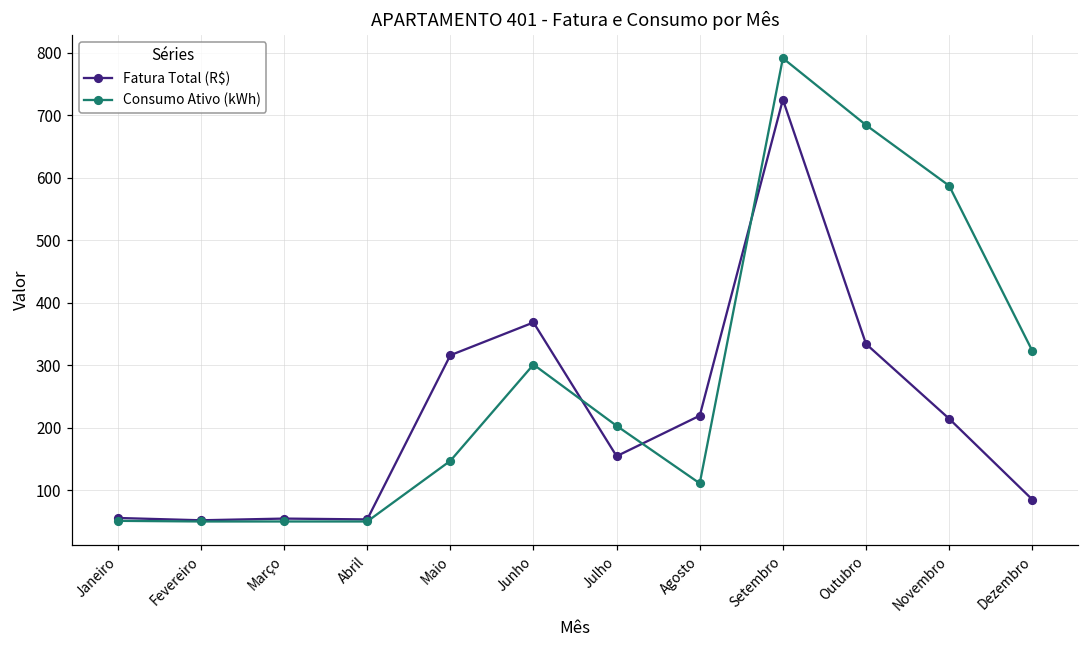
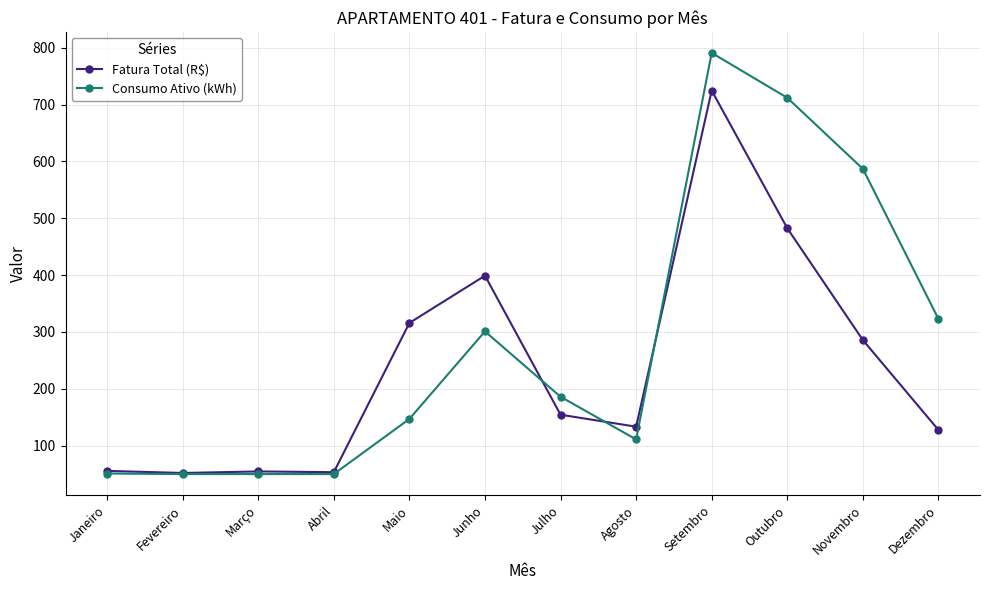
  {
    "Fatura Total (R$)": {
      "Janeiro": 60,
      "Março": 50,
      "Maio": 320,
-     "Junho": 370,
+     "Junho": 400,
      "Julho": 150,
-     "Agosto": 220,
+     "Agosto": 130,
      "Setembro": 720,
-     "Outubro": 330,
-     "Novembro": 210,
-     "Dezembro": 90
+     "Outubro": 480,
+     "Novembro": 290,
+     "Dezembro": 130
    },
    "Consumo Ativo (kWh)": {
      "Janeiro": 50,
      "Março": 50,
      "Maio": 150,
      "Junho": 300,
-     "Julho": 200,
+     "Julho": 190,
      "Agosto": 110,
      "Setembro": 790,
-     "Outubro": 680,
+     "Outubro": 710,
      "Novembro": 590,
      "Dezembro": 320
    }
  }
